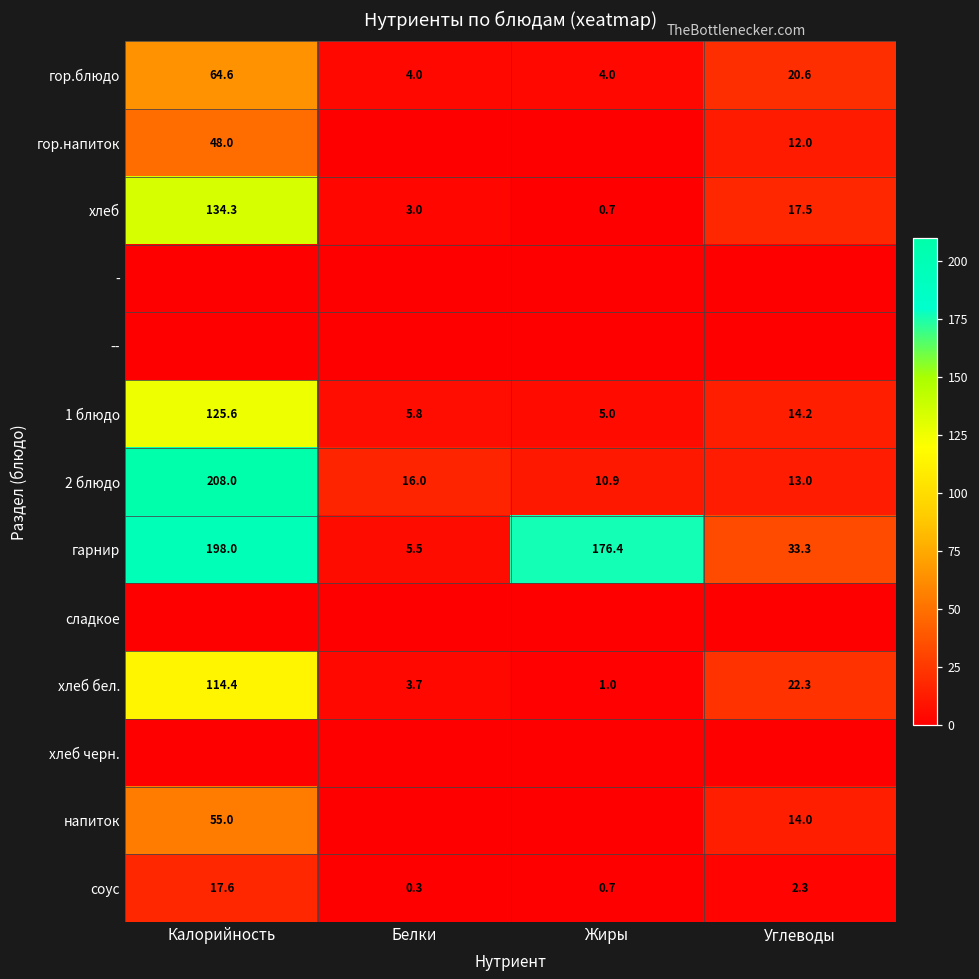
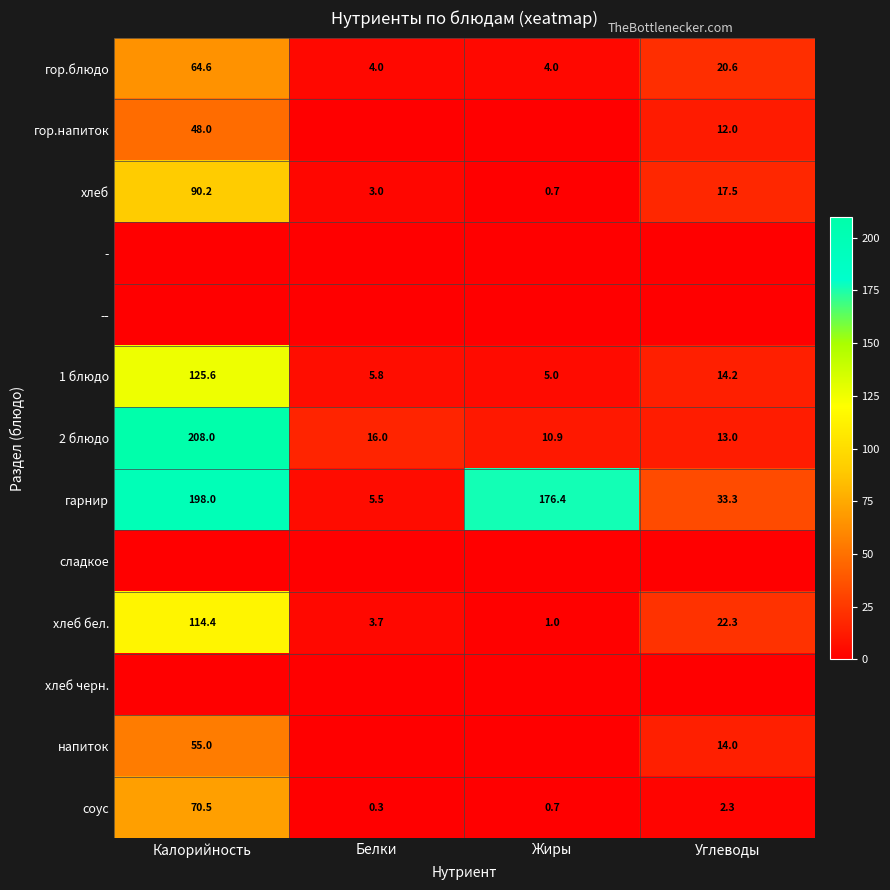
  {
    "гор.блюдо": {
      "Калорийность": 64.6,
      "Белки": 4.0,
      "Жиры": 4.0,
      "Углеводы": 20.6
    },
    "гор.напиток": {
      "Калорийность": 48.0,
      "Углеводы": 12.0
    },
    "хлеб": {
-     "Калорийность": 134.3,
+     "Калорийность": 90.2,
      "Белки": 3.0,
      "Жиры": 0.7,
      "Углеводы": 17.5
    },
    "1 блюдо": {
      "Калорийность": 125.6,
      "Белки": 5.8,
      "Жиры": 5.0,
      "Углеводы": 14.2
    },
    "2 блюдо": {
      "Калорийность": 208.0,
      "Белки": 16.0,
      "Жиры": 10.9,
      "Углеводы": 13.0
    },
    "гарнир": {
      "Калорийность": 198.0,
      "Белки": 5.5,
      "Жиры": 176.4,
      "Углеводы": 33.3
    },
    "хлеб бел.": {
      "Калорийность": 114.4,
      "Белки": 3.7,
      "Жиры": 1.0,
      "Углеводы": 22.3
    },
    "напиток": {
      "Калорийность": 55.0,
      "Углеводы": 14.0
    },
    "соус": {
-     "Калорийность": 17.6,
+     "Калорийность": 70.5,
      "Белки": 0.3,
      "Жиры": 0.7,
      "Углеводы": 2.3
    }
  }
